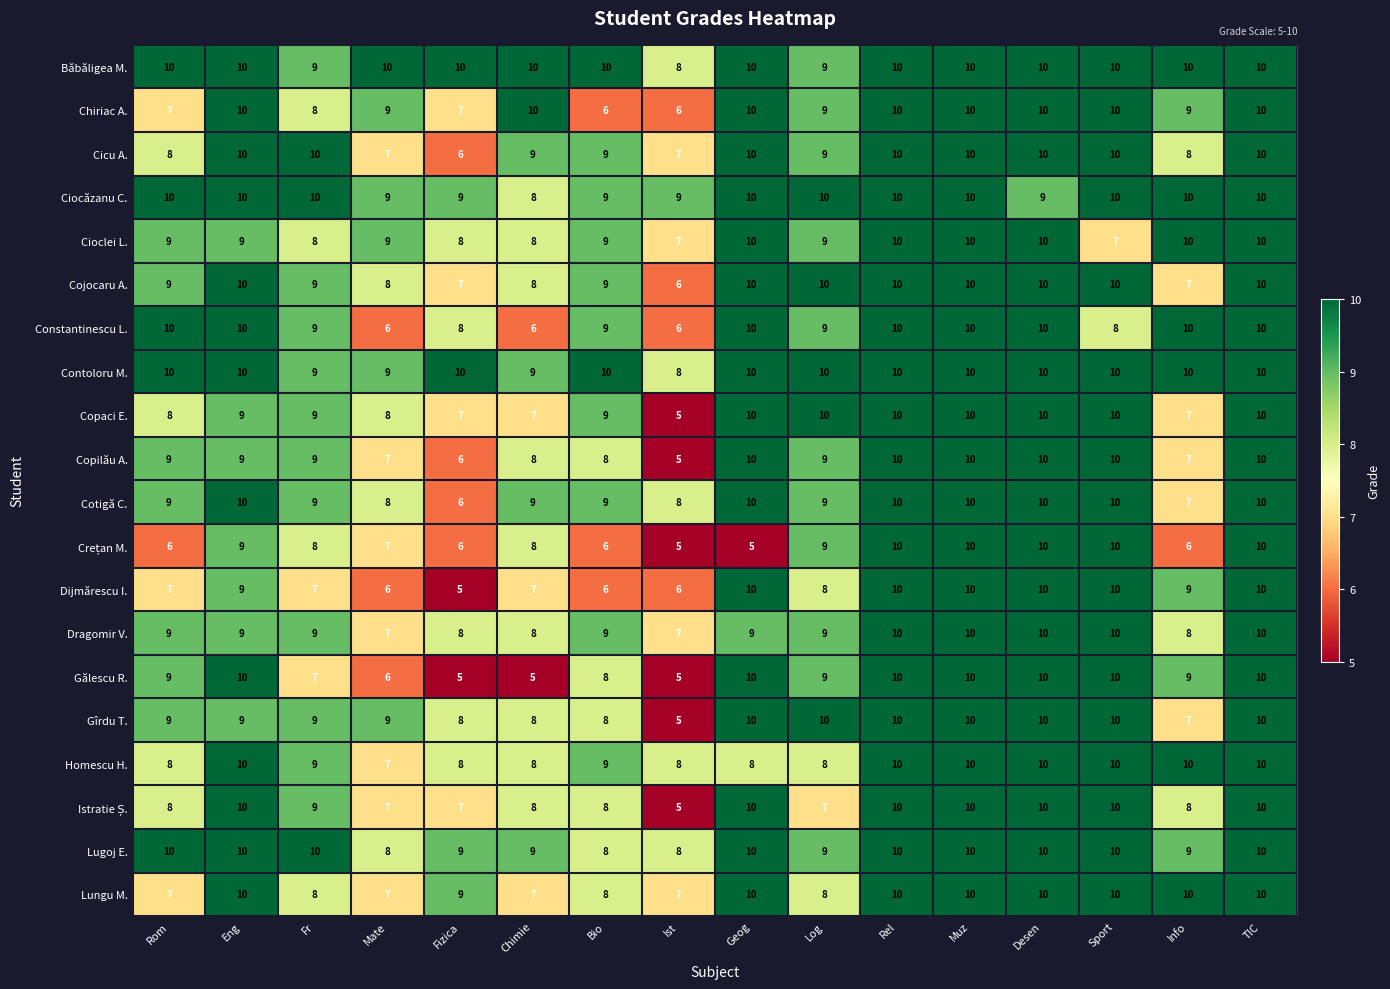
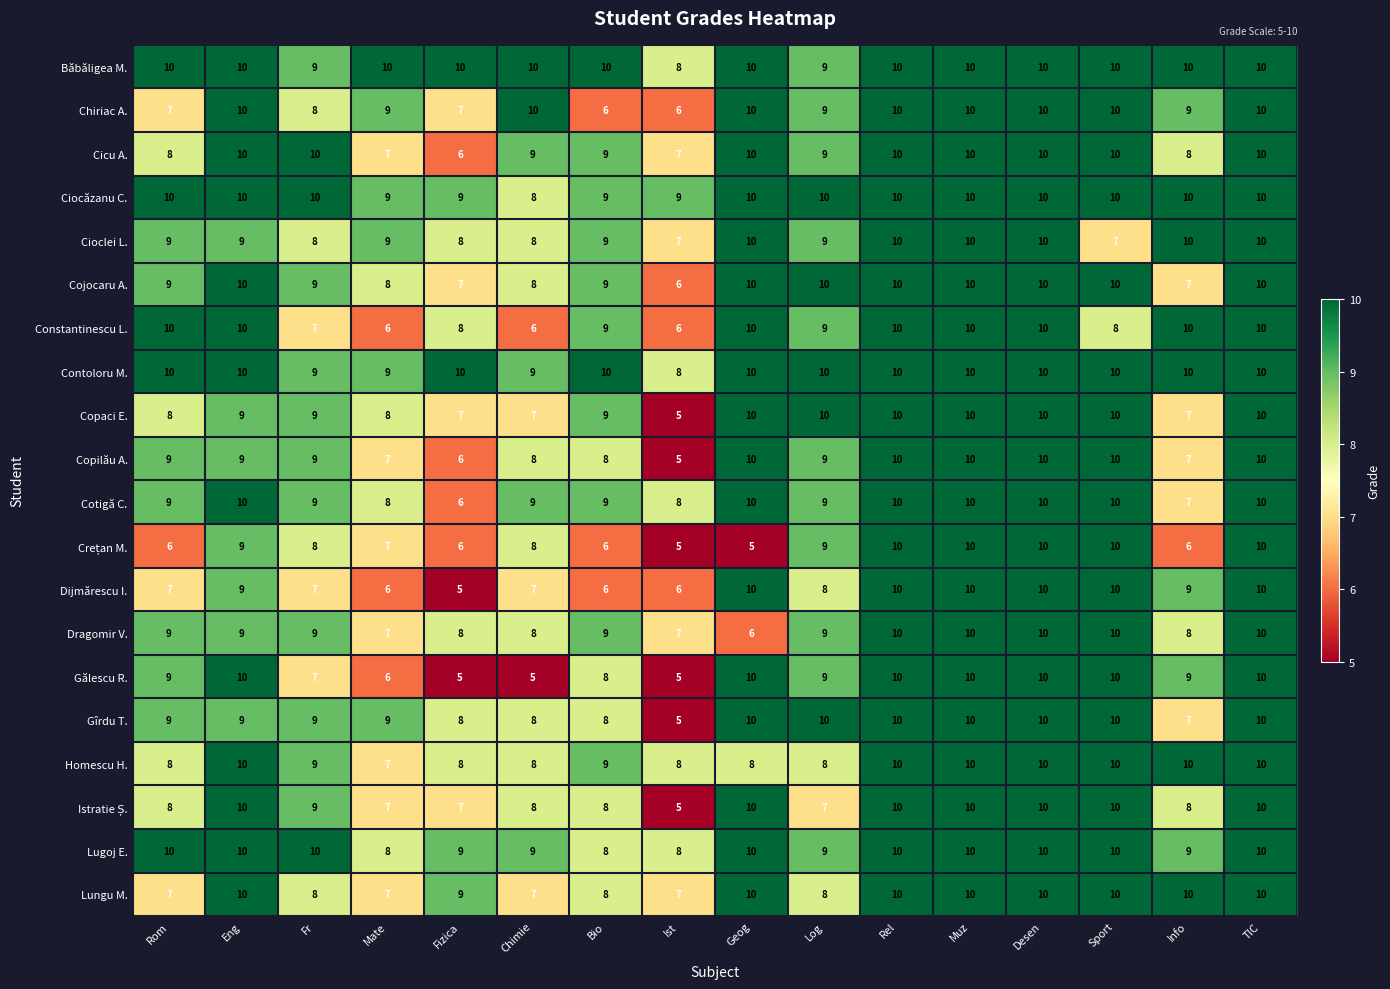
  {
    "Ciocăzanu C.": {
      "Rom": 10,
      "Eng": 10,
      "Fr": 10,
      "Mate": 9,
      "Fizica": 9,
      "Chimie": 8,
      "Bio": 9,
      "Ist": 9,
      "Geog": 10,
      "Log": 10,
      "Rel": 10,
      "Muz": 10,
-     "Desen": 9,
+     "Desen": 10,
      "Sport": 10,
      "Info": 10,
      "TIC": 10
    },
    "Constantinescu L.": {
      "Rom": 10,
      "Eng": 10,
-     "Fr": 9,
+     "Fr": 7,
      "Mate": 6,
      "Fizica": 8,
      "Chimie": 6,
      "Bio": 9,
      "Ist": 6,
      "Geog": 10,
      "Log": 9,
      "Rel": 10,
      "Muz": 10,
      "Desen": 10,
      "Sport": 8,
      "Info": 10,
      "TIC": 10
    },
    "Dragomir V.": {
      "Rom": 9,
      "Eng": 9,
      "Fr": 9,
      "Mate": 7,
      "Fizica": 8,
      "Chimie": 8,
      "Bio": 9,
      "Ist": 7,
-     "Geog": 9,
+     "Geog": 6,
      "Log": 9,
      "Rel": 10,
      "Muz": 10,
      "Desen": 10,
      "Sport": 10,
      "Info": 8,
      "TIC": 10
    }
  }
